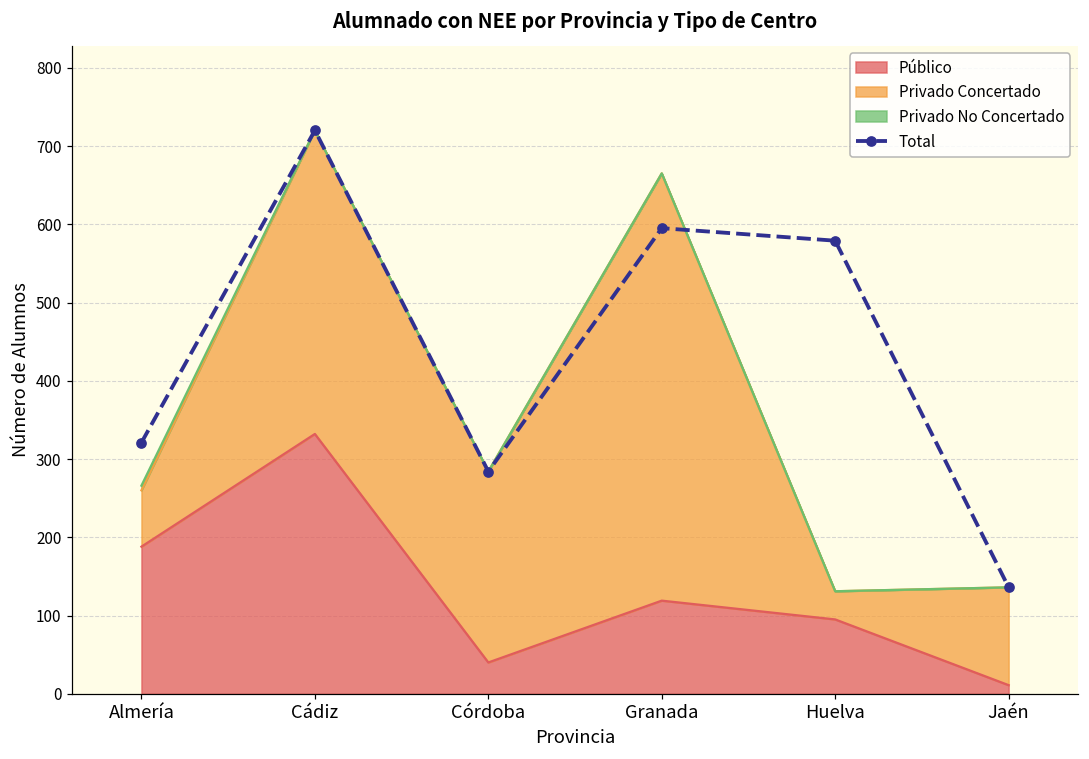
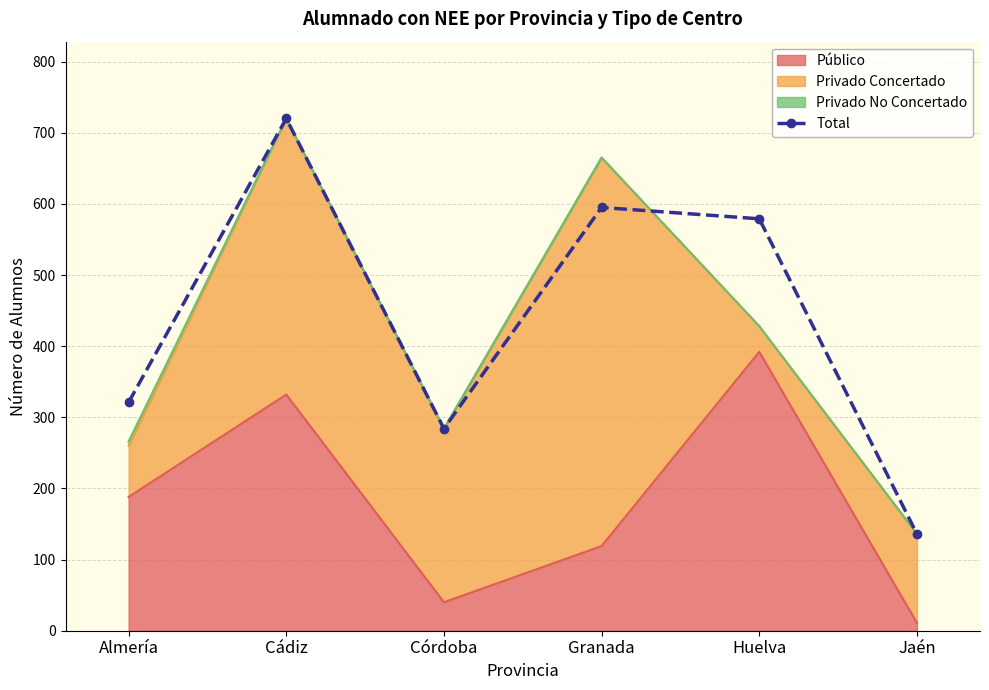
  {
    "Público": {
      "Almería": 190,
      "Cádiz": 330,
      "Córdoba": 40,
      "Granada": 120,
-     "Huelva": 100,
+     "Huelva": 390,
      "Jaén": 10
    },
    "Privado Concertado": {
      "Almería": 70
    },
    "Privado No Concertado": {
      "Almería": 10
    },
    "Total": {
      "Almería": 320,
      "Granada": 600,
      "Huelva": 580
    }
  }
